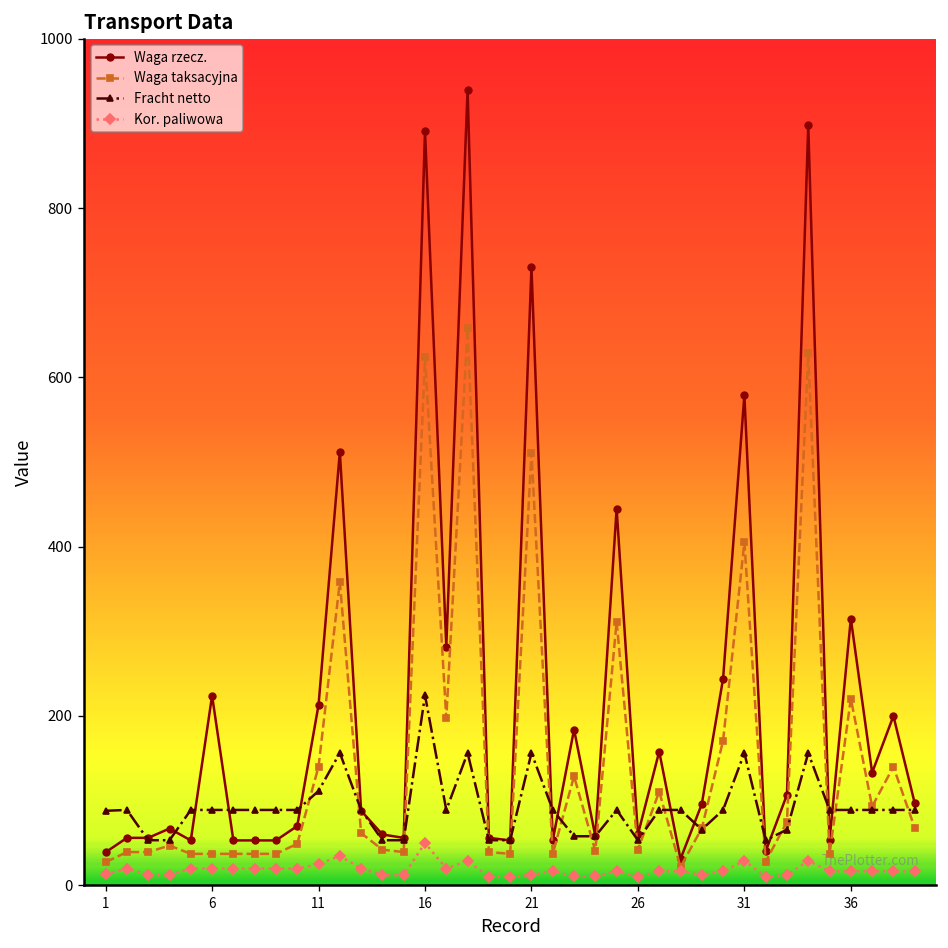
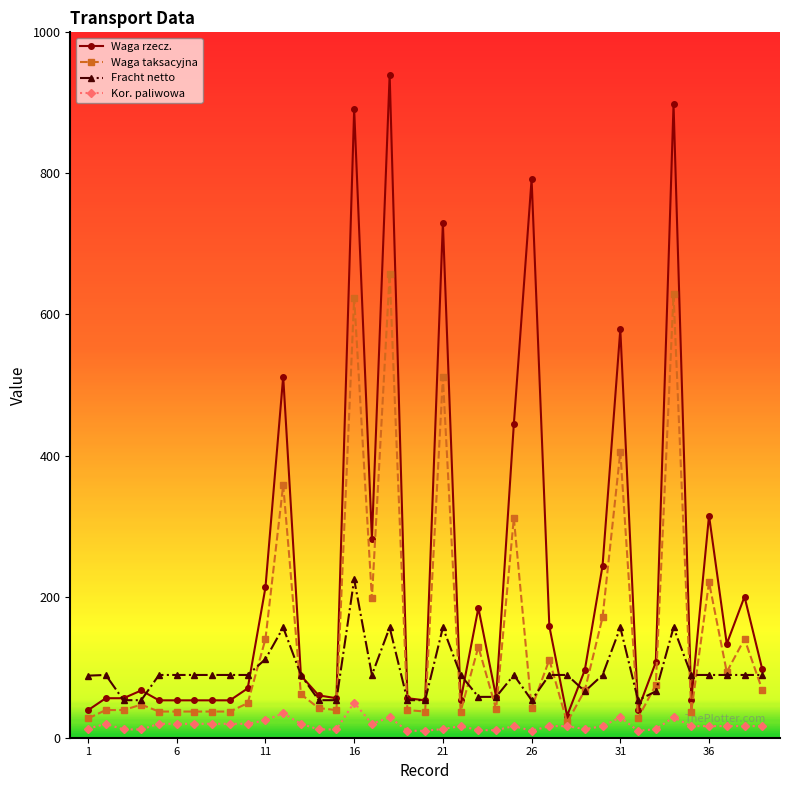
  {
    "Waga rzecz.": {
      "1": 40,
-     "6": 220,
+     "6": 50,
      "11": 210,
      "16": 890,
      "21": 730,
-     "26": 60,
+     "26": 790,
      "31": 580,
      "36": 320
    },
    "Waga taksacyjna": {
      "1": 30,
      "6": 40,
      "11": 140,
      "16": 620,
      "21": 510,
      "26": 40,
      "31": 410,
      "36": 220
    },
    "Fracht netto": {
      "1": 90,
      "6": 90,
      "11": 110,
      "16": 220,
      "21": 160,
      "26": 50,
      "31": 160,
      "36": 90
    },
    "Kor. paliwowa": {
      "1": 10,
      "6": 20,
      "11": 20,
      "16": 50,
      "21": 10,
      "26": 10,
      "31": 30,
      "36": 20
    }
  }
